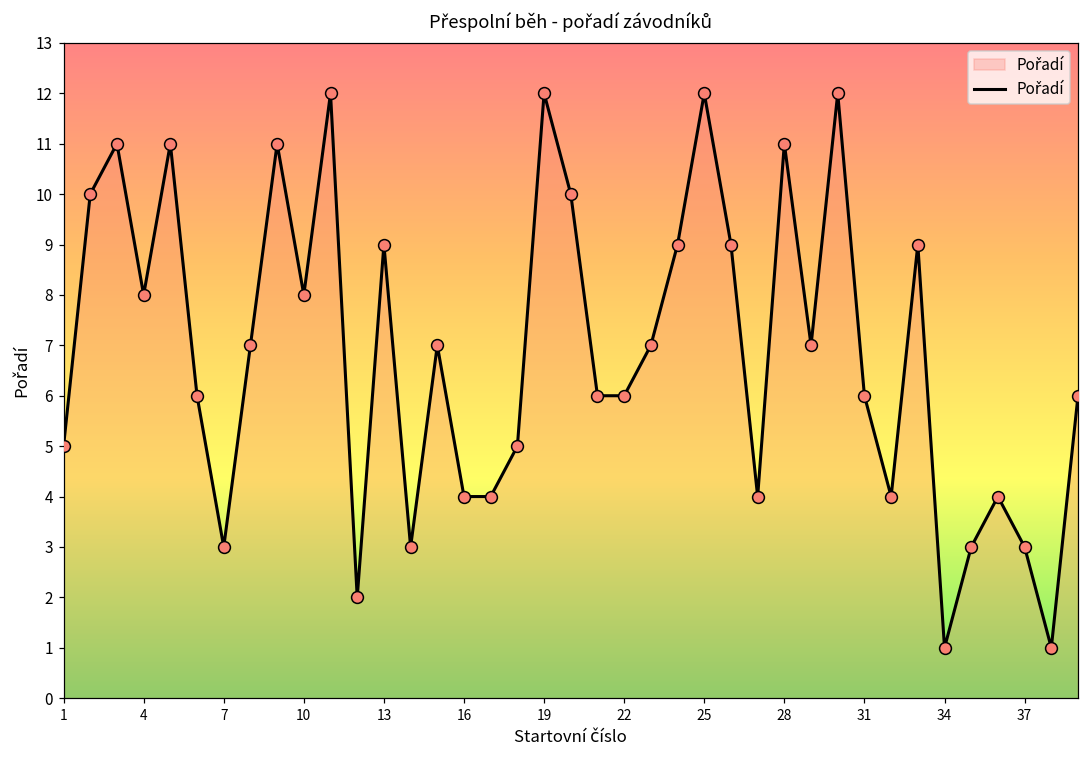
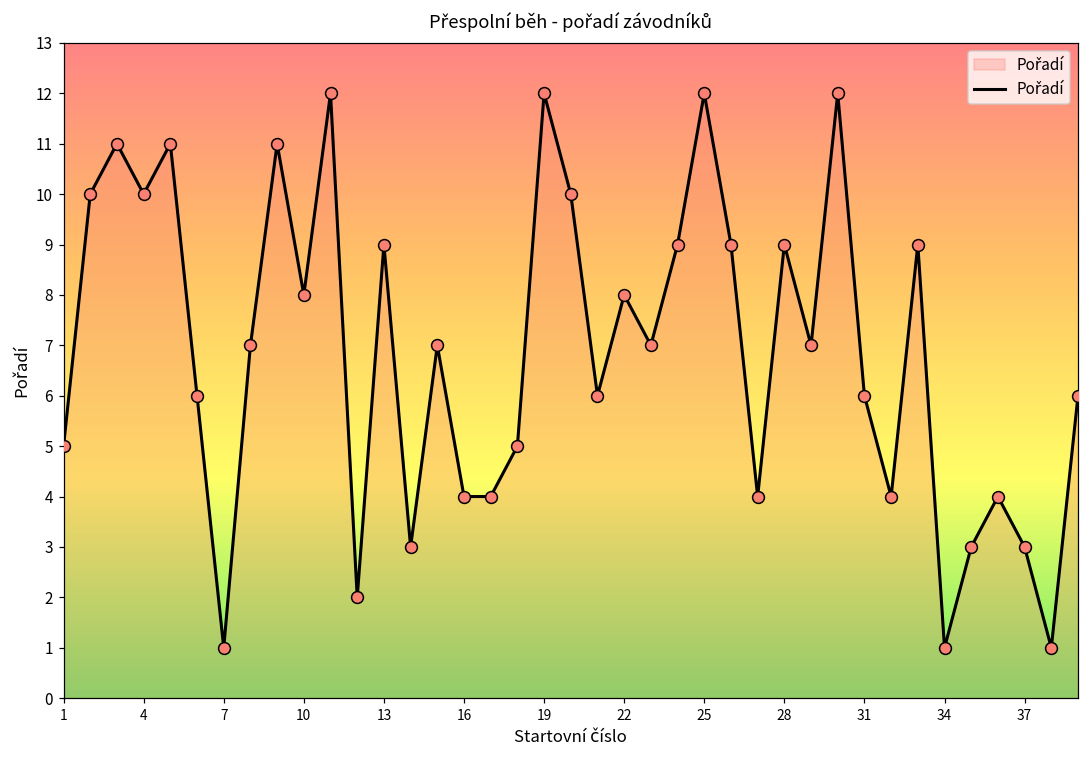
  {
    "1": 5,
-   "4": 8,
-   "7": 3,
+   "4": 10,
+   "7": 1,
    "10": 8,
    "13": 9,
    "16": 4,
    "19": 12,
-   "22": 6,
+   "22": 8,
    "25": 12,
-   "28": 11,
+   "28": 9,
    "31": 6,
    "34": 1,
    "37": 3
  }
